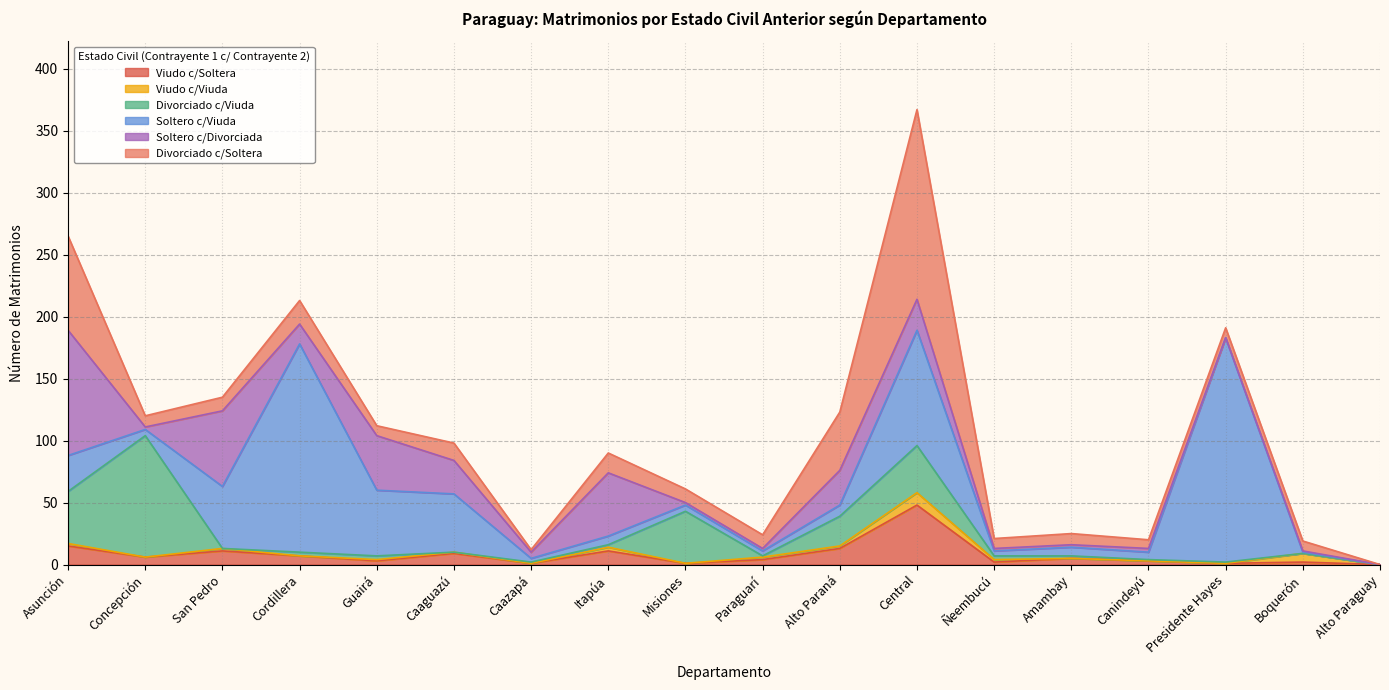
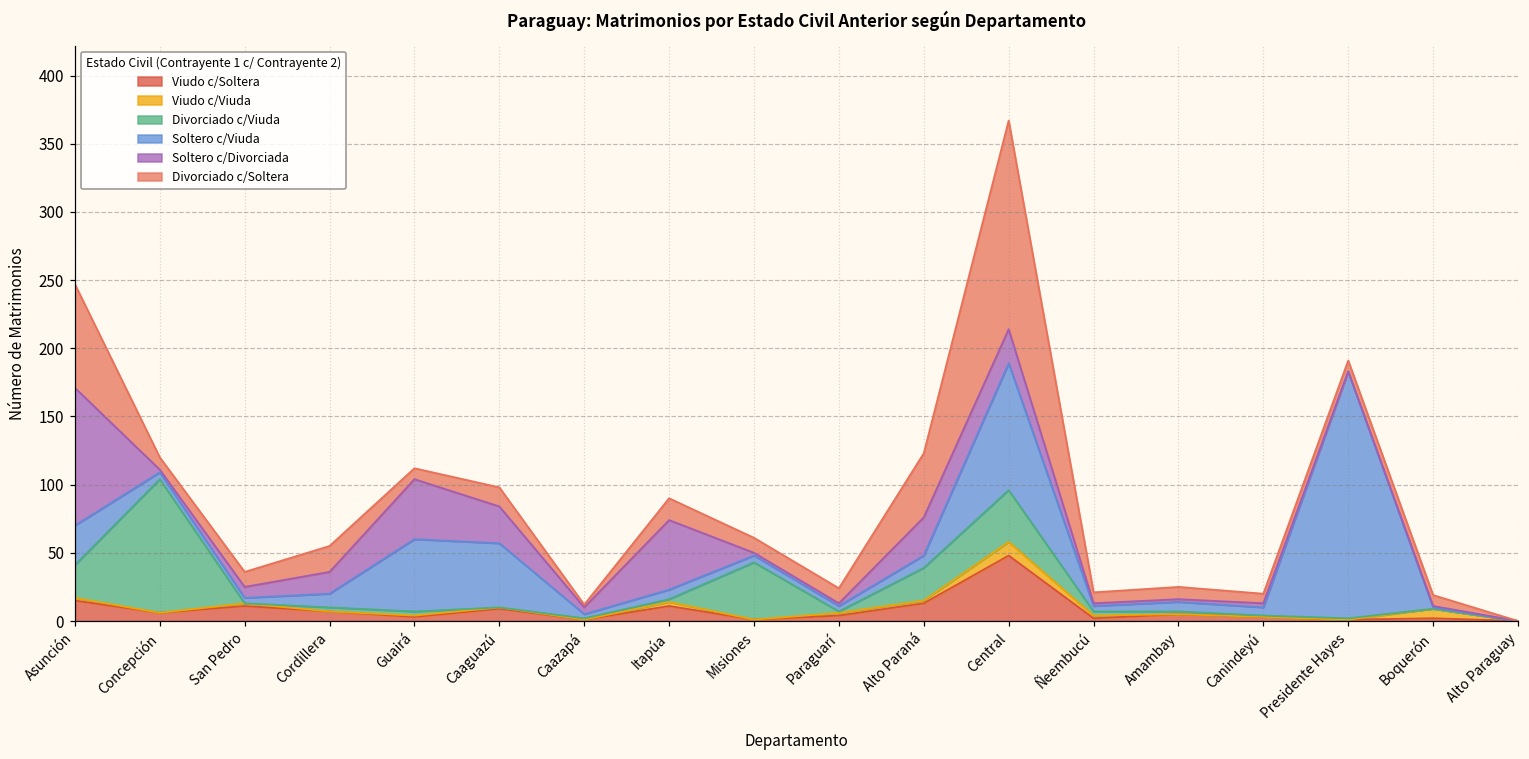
  {
    "Viudo c/Viuda": {
      "Central": 10
    },
    "Divorciado c/Viuda": {
-     "Asunción": 42,
+     "Asunción": 24,
      "Concepción": 98,
      "Cordillera": 3,
      "Guairá": 3,
      "Misiones": 42,
      "Alto Paraná": 24,
      "Central": 38,
      "Ñeembucú": 3
    },
    "Soltero c/Viuda": {
      "Asunción": 29,
-     "San Pedro": 50,
-     "Cordillera": 168,
+     "San Pedro": 4,
+     "Cordillera": 10,
      "Guairá": 53,
      "Caaguazú": 47,
      "Caazapá": 3,
      "Itapúa": 7,
      "Alto Paraná": 9,
      "Central": 93,
      "Canindeyú": 6
    },
    "Soltero c/Divorciada": {
      "Asunción": 101,
-     "San Pedro": 61,
+     "San Pedro": 8,
      "Cordillera": 16,
      "Guairá": 44,
      "Caaguazú": 27,
      "Itapúa": 51,
      "Alto Paraná": 28,
      "Central": 25,
      "Canindeyú": 3
    }
  }
